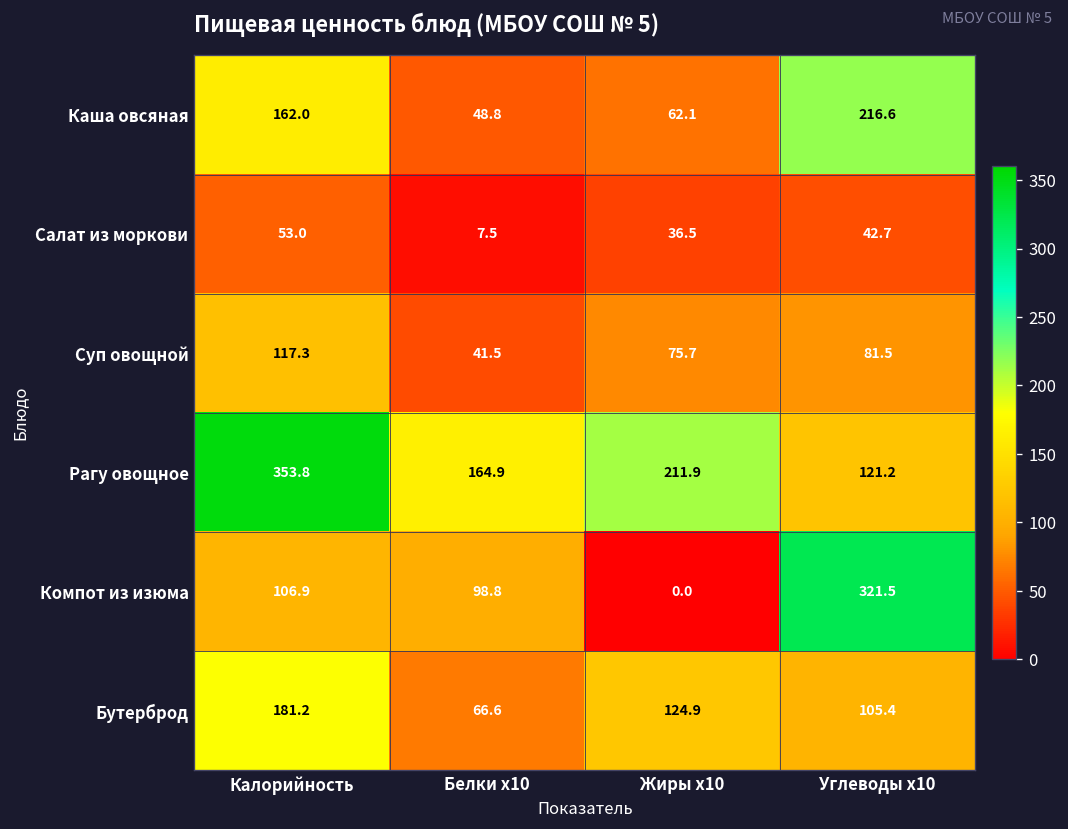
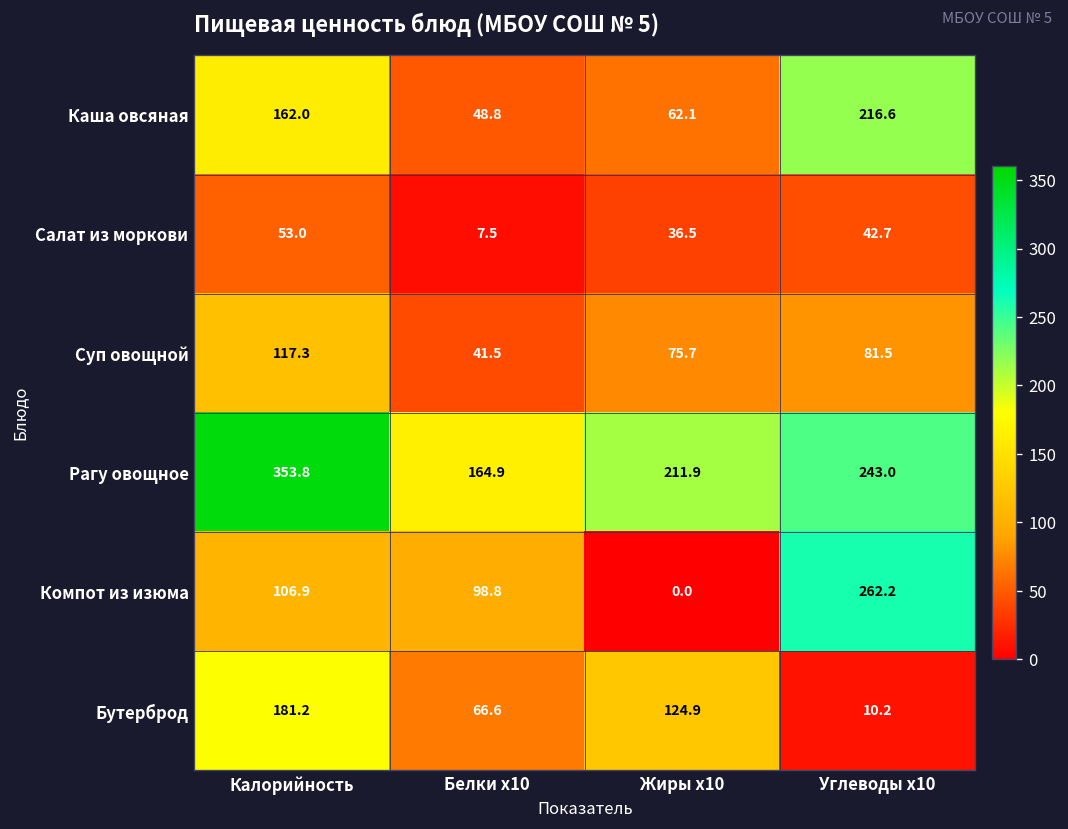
  {
    "Каша овсяная": {
      "Калорийность": 162.0,
      "Белки x10": 48.8,
      "Жиры x10": 62.1,
      "Углеводы x10": 216.6
    },
    "Салат из моркови": {
      "Калорийность": 53.0,
      "Белки x10": 7.5,
      "Жиры x10": 36.5,
      "Углеводы x10": 42.7
    },
    "Суп овощной": {
      "Калорийность": 117.3,
      "Белки x10": 41.5,
      "Жиры x10": 75.7,
      "Углеводы x10": 81.5
    },
    "Рагу овощное": {
      "Калорийность": 353.8,
      "Белки x10": 164.9,
      "Жиры x10": 211.9,
-     "Углеводы x10": 121.2
+     "Углеводы x10": 243.0
    },
    "Компот из изюма": {
      "Калорийность": 106.9,
      "Белки x10": 98.8,
      "Жиры x10": 0.0,
-     "Углеводы x10": 321.5
+     "Углеводы x10": 262.2
    },
    "Бутерброд": {
      "Калорийность": 181.2,
      "Белки x10": 66.6,
      "Жиры x10": 124.9,
-     "Углеводы x10": 105.4
+     "Углеводы x10": 10.2
    }
  }
